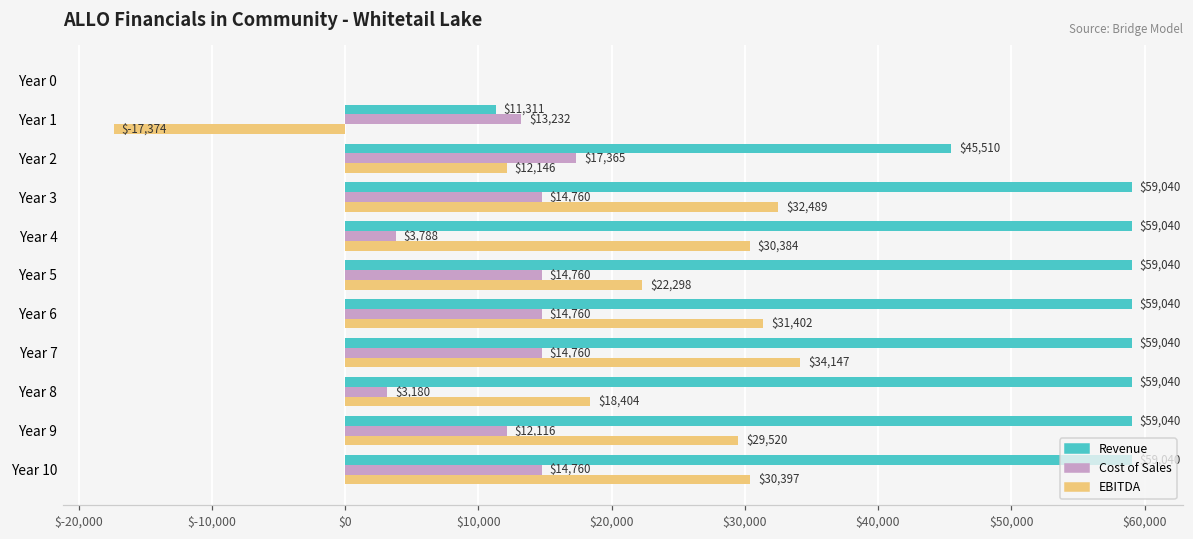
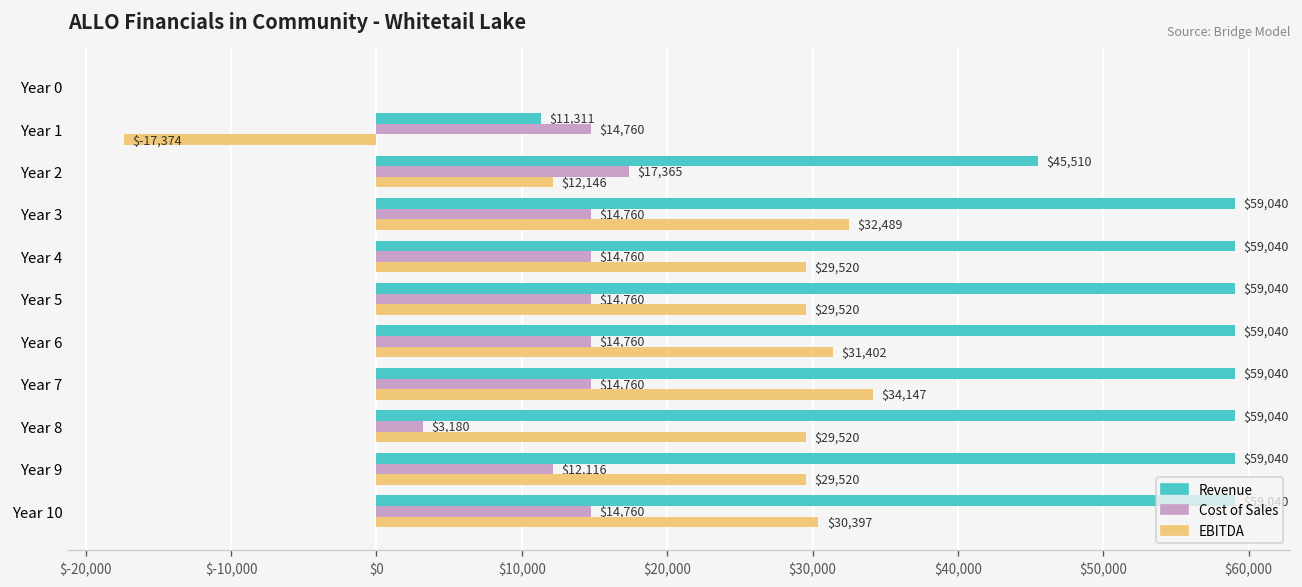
  {
    "Revenue": {
      "Year 1": "$11,311",
      "Year 2": "$45,510",
      "Year 3": "$59,040",
      "Year 4": "$59,040",
      "Year 5": "$59,040",
      "Year 6": "$59,040",
      "Year 7": "$59,040",
      "Year 8": "$59,040",
      "Year 9": "$59,040"
    },
    "Cost of Sales": {
-     "Year 1": "$13,232",
+     "Year 1": "$14,760",
      "Year 2": "$17,365",
      "Year 3": "$14,760",
-     "Year 4": "$3,788",
+     "Year 4": "$14,760",
      "Year 5": "$14,760",
      "Year 6": "$14,760",
      "Year 7": "$14,760",
      "Year 8": "$3,180",
      "Year 9": "$12,116",
      "Year 10": "$14,760"
    },
    "EBITDA": {
      "Year 1": "$-17,374",
      "Year 2": "$12,146",
      "Year 3": "$32,489",
-     "Year 4": "$30,384",
-     "Year 5": "$22,298",
+     "Year 4": "$29,520",
+     "Year 5": "$29,520",
      "Year 6": "$31,402",
      "Year 7": "$34,147",
-     "Year 8": "$18,404",
+     "Year 8": "$29,520",
      "Year 9": "$29,520",
      "Year 10": "$30,397"
    }
  }
